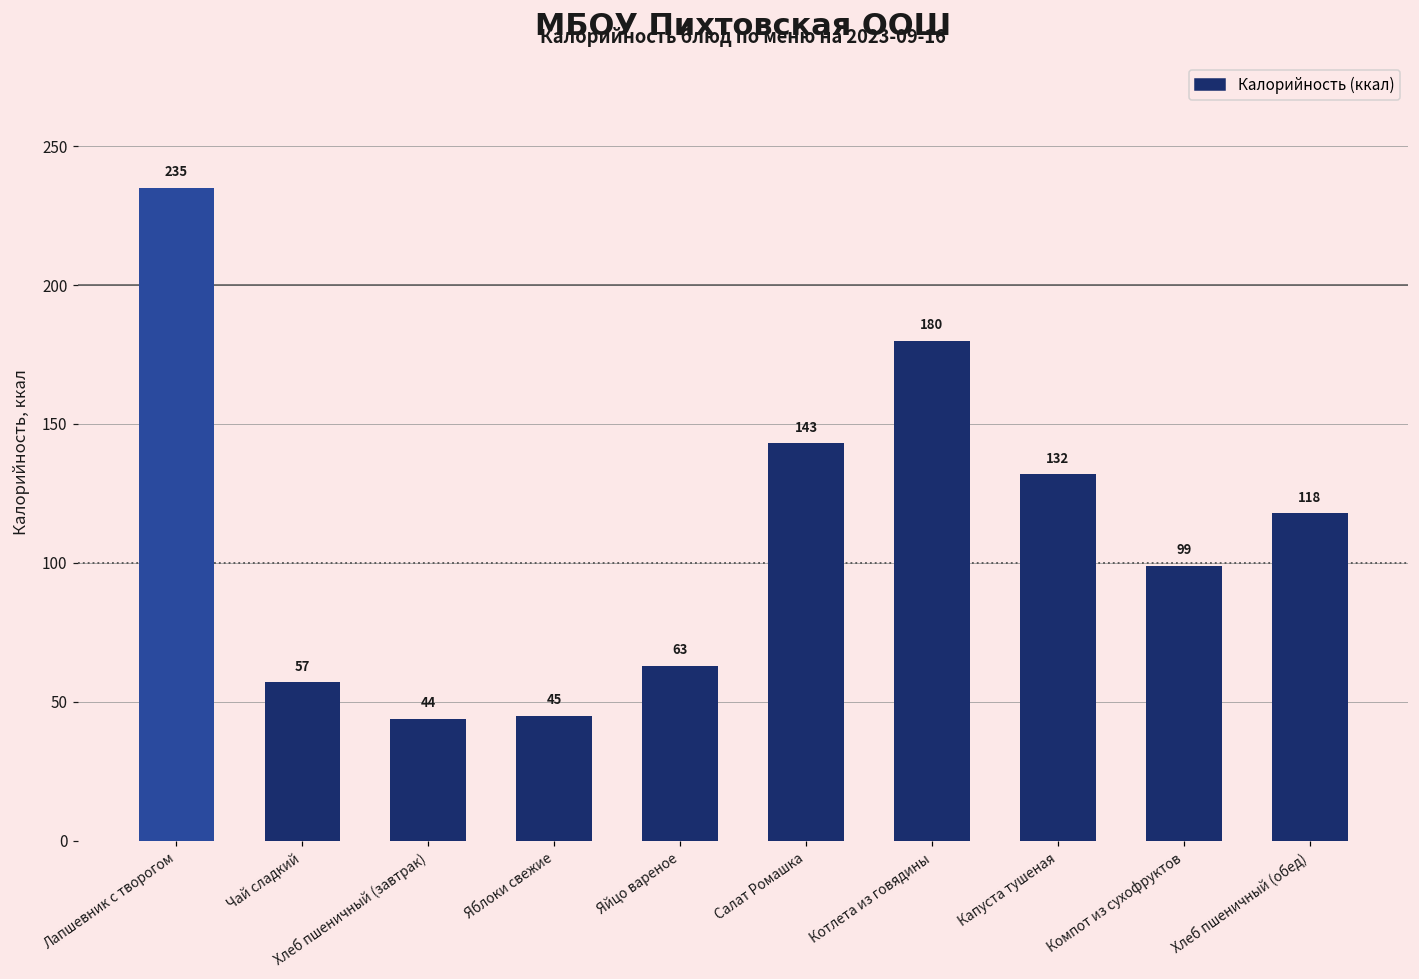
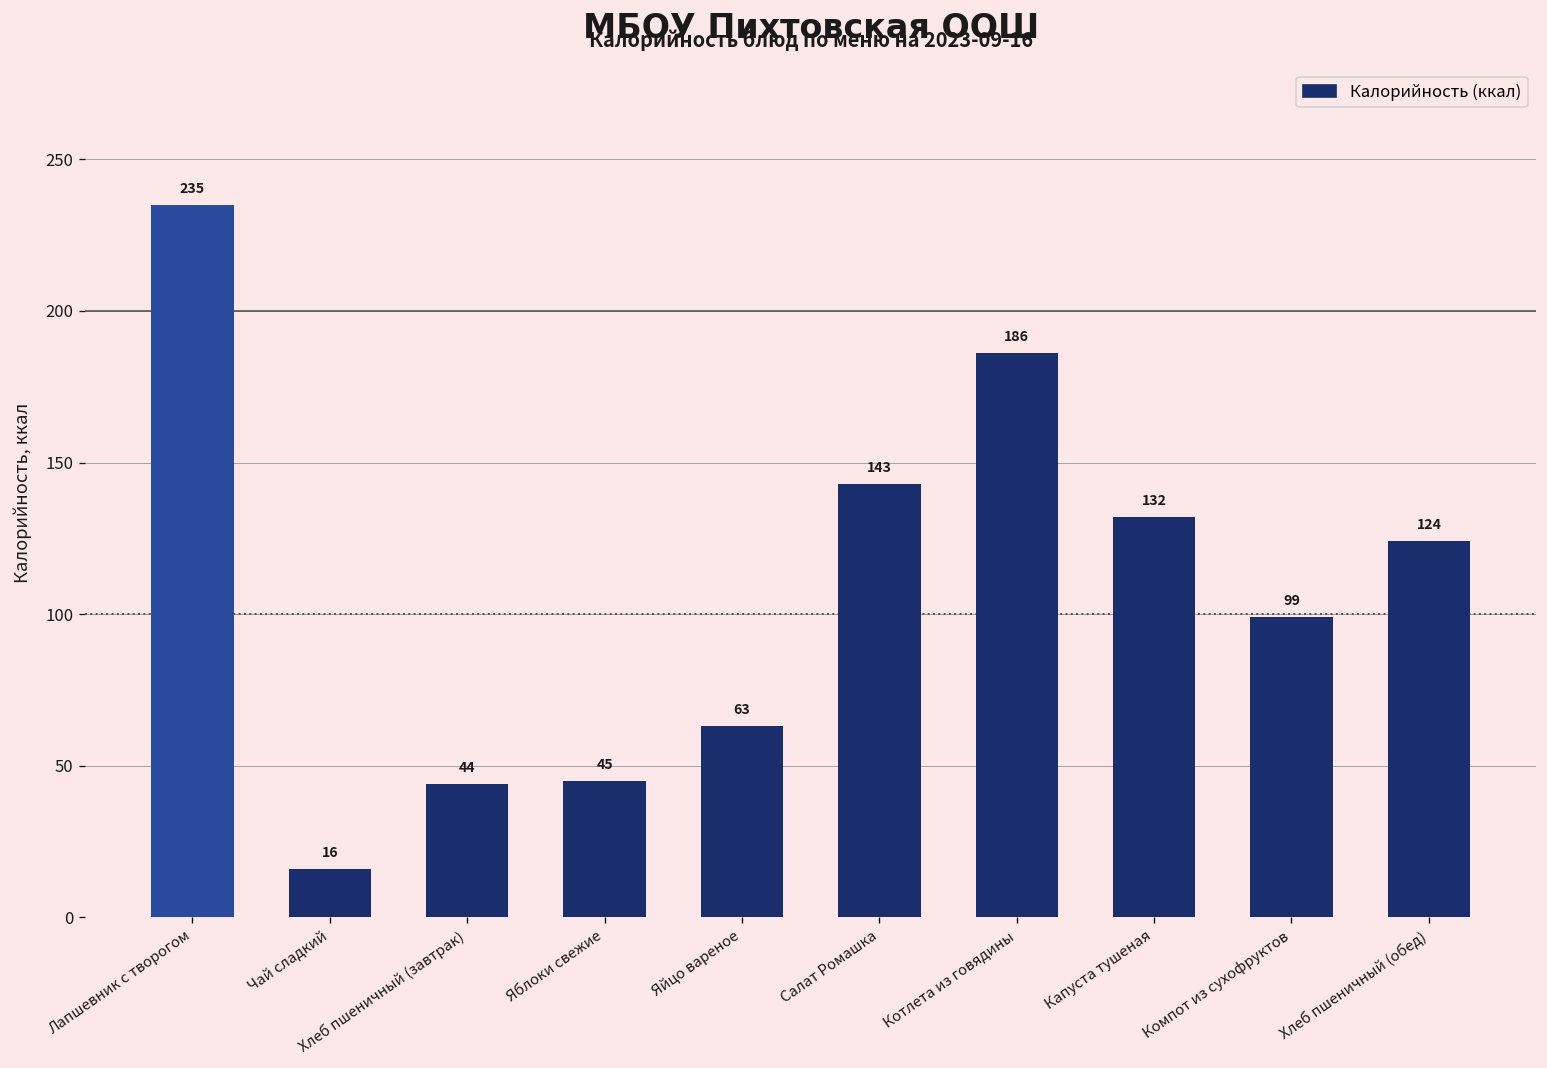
  {
    "Лапшевник с творогом": 235,
-   "Чай сладкий": 57,
+   "Чай сладкий": 16,
    "Хлеб пшеничный (завтрак)": 44,
    "Яблоки свежие": 45,
    "Яйцо вареное": 63,
    "Салат Ромашка": 143,
-   "Котлета из говядины": 180,
+   "Котлета из говядины": 186,
    "Капуста тушеная": 132,
    "Компот из сухофруктов": 99,
-   "Хлеб пшеничный (обед)": 118
+   "Хлеб пшеничный (обед)": 124
  }
